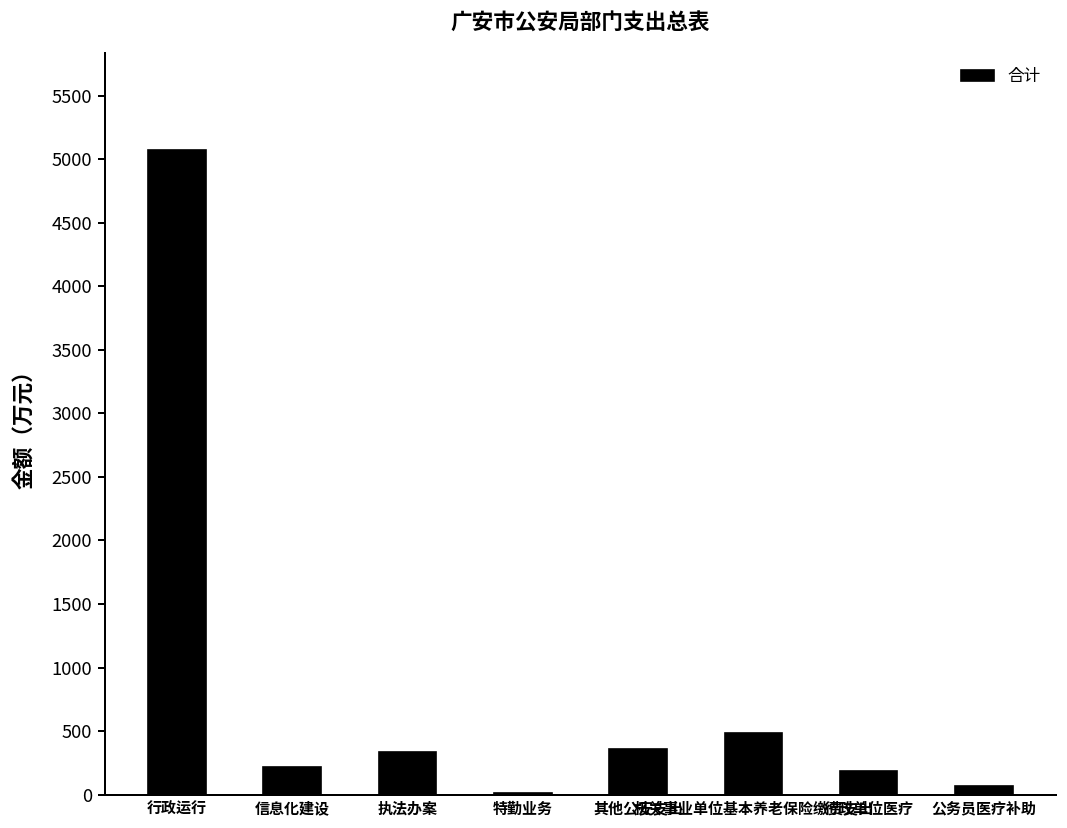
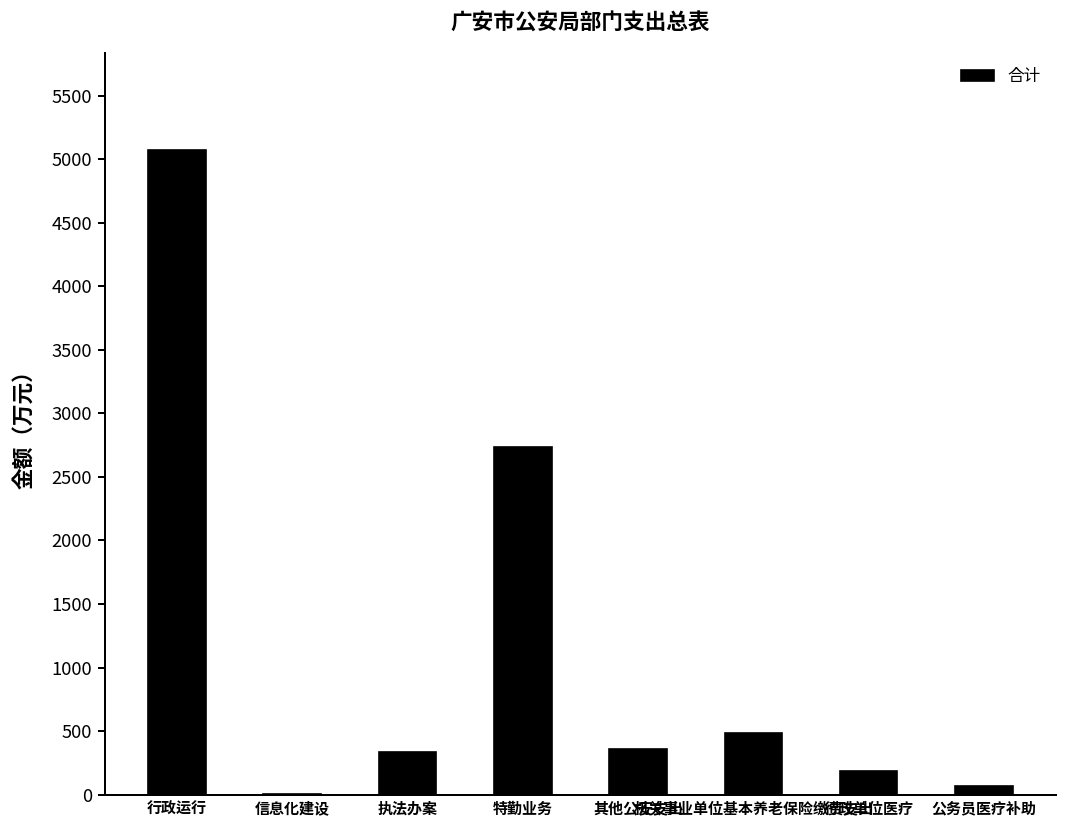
  {
    "行政运行": 5070,
-   "信息化建设": 210,
+   "信息化建设": 10,
    "执法办案": 330,
-   "特勤业务": 10,
+   "特勤业务": 2740,
    "公务员医疗补助": 70
  }
